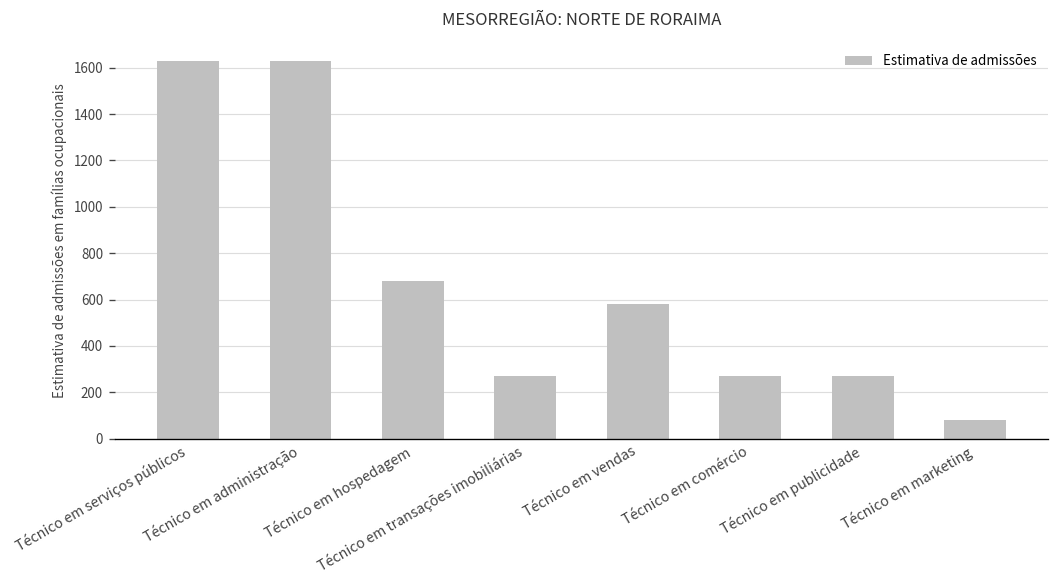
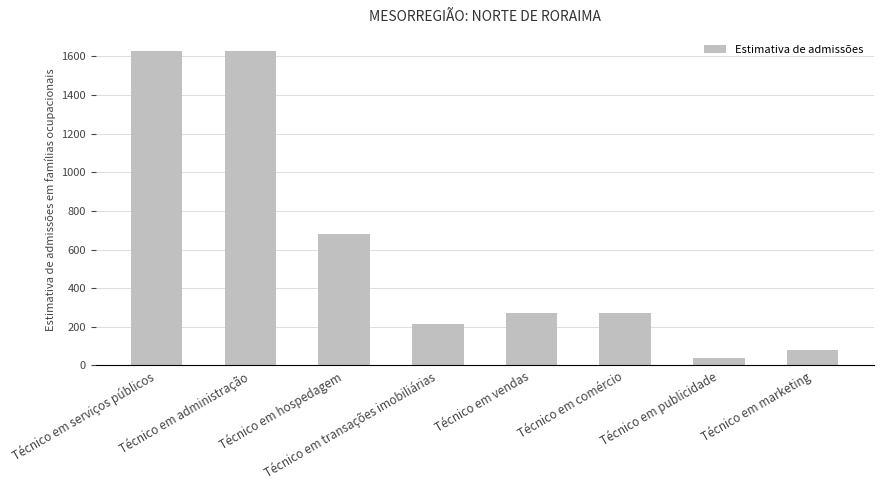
  {
    "Técnico em serviços públicos": 1630,
    "Técnico em administração": 1630,
    "Técnico em hospedagem": 680,
-   "Técnico em transações imobiliárias": 270,
-   "Técnico em vendas": 580,
+   "Técnico em transações imobiliárias": 220,
+   "Técnico em vendas": 270,
    "Técnico em comércio": 270,
-   "Técnico em publicidade": 270,
+   "Técnico em publicidade": 40,
    "Técnico em marketing": 80
  }
